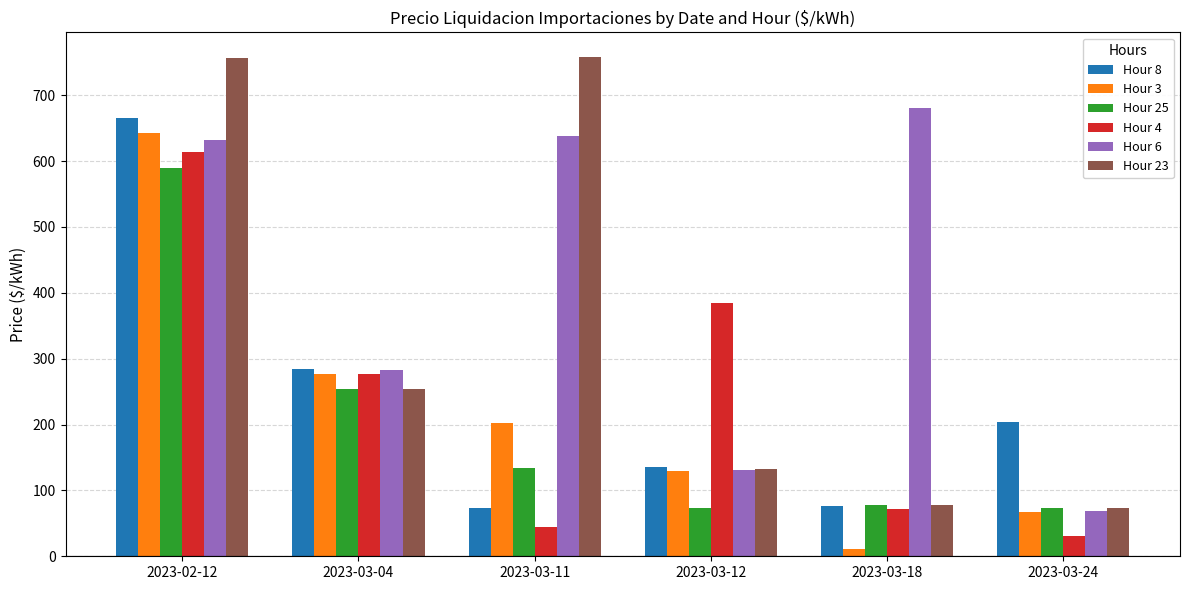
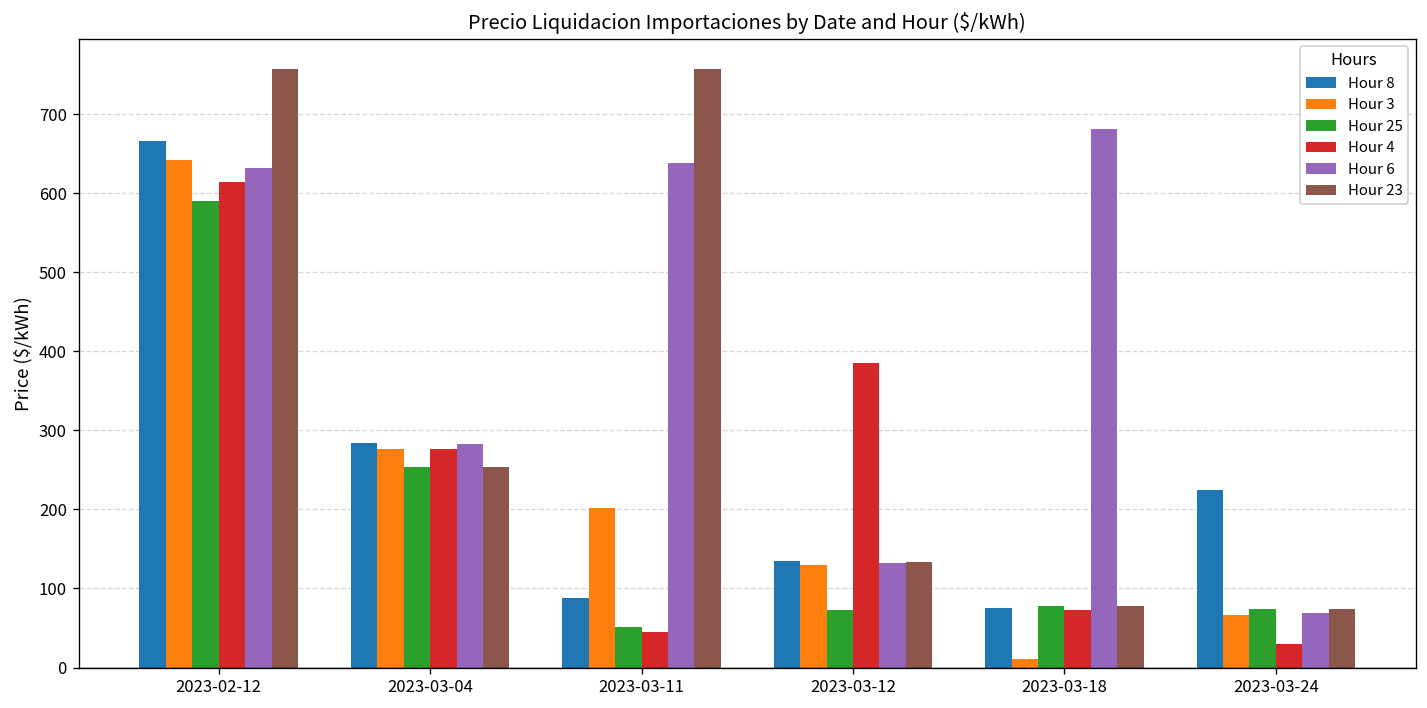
  {
    "Hour 8": {
      "2023-02-12": 670,
      "2023-03-04": 280,
-     "2023-03-11": 70,
+     "2023-03-11": 90,
      "2023-03-12": 140,
      "2023-03-18": 80,
-     "2023-03-24": 200
+     "2023-03-24": 220
    },
    "Hour 3": {
      "2023-02-12": 640,
      "2023-03-04": 280,
      "2023-03-11": 200,
      "2023-03-12": 130,
      "2023-03-18": 10,
      "2023-03-24": 70
    },
    "Hour 25": {
      "2023-02-12": 590,
      "2023-03-04": 250,
-     "2023-03-11": 130,
+     "2023-03-11": 50,
      "2023-03-12": 70,
      "2023-03-18": 80,
      "2023-03-24": 70
    },
    "Hour 4": {
      "2023-02-12": 610,
      "2023-03-04": 280,
      "2023-03-11": 40,
      "2023-03-12": 390,
      "2023-03-18": 70,
      "2023-03-24": 30
    },
    "Hour 6": {
      "2023-02-12": 630,
      "2023-03-04": 280,
      "2023-03-11": 640,
      "2023-03-12": 130,
      "2023-03-18": 680,
      "2023-03-24": 70
    },
    "Hour 23": {
      "2023-02-12": 760,
      "2023-03-04": 250,
      "2023-03-11": 760,
      "2023-03-12": 130,
      "2023-03-18": 80,
      "2023-03-24": 70
    }
  }
